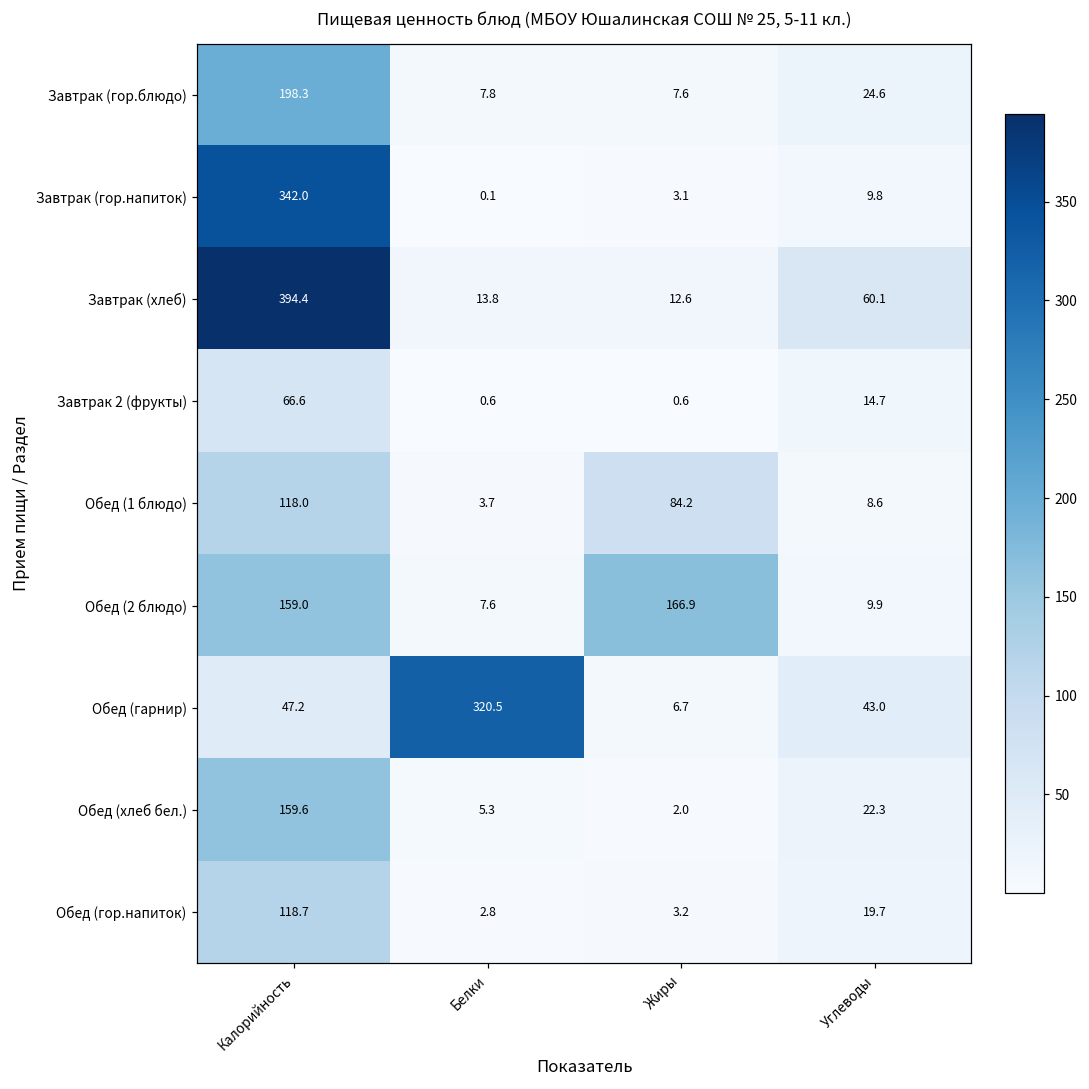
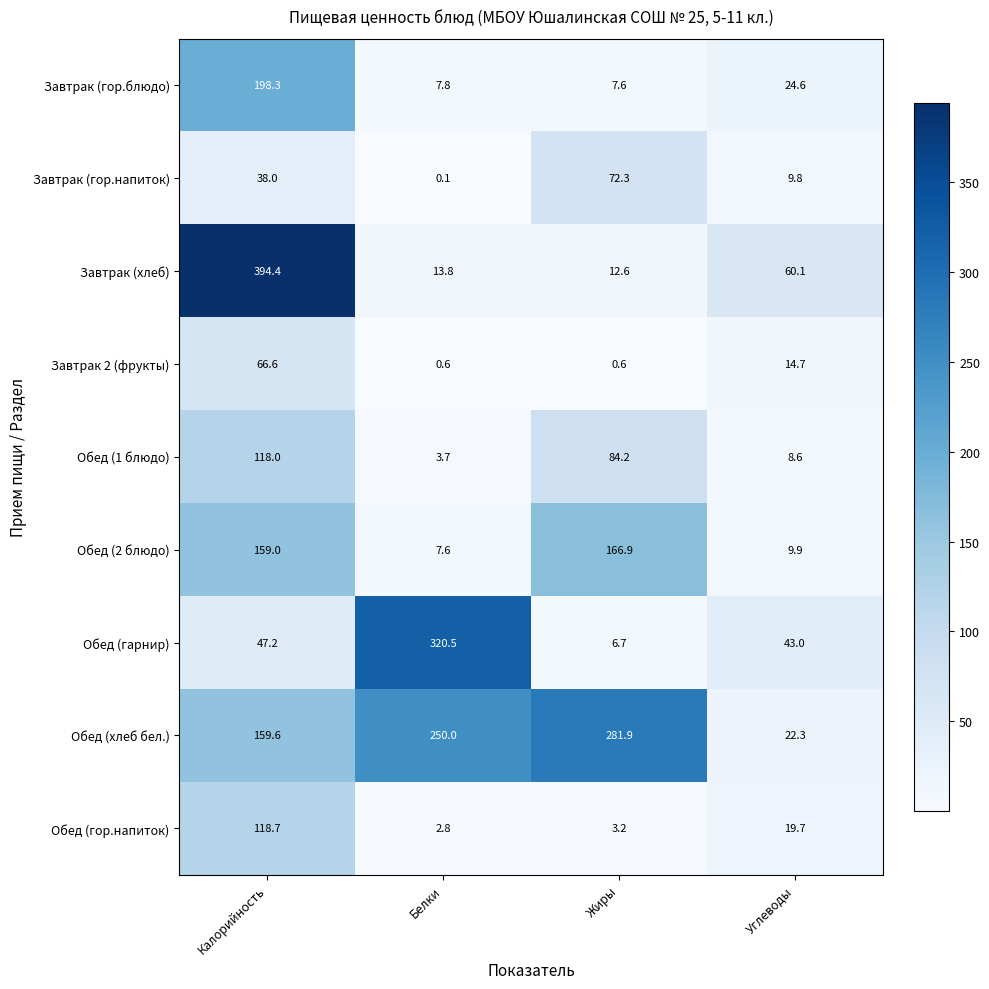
  {
    "Завтрак (гор.блюдо)": {
      "Калорийность": 198.3,
      "Белки": 7.8,
      "Жиры": 7.6,
      "Углеводы": 24.6
    },
    "Завтрак (гор.напиток)": {
-     "Калорийность": 342.0,
+     "Калорийность": 38.0,
      "Белки": 0.1,
-     "Жиры": 3.1,
+     "Жиры": 72.3,
      "Углеводы": 9.8
    },
    "Завтрак (хлеб)": {
      "Калорийность": 394.4,
      "Белки": 13.8,
      "Жиры": 12.6,
      "Углеводы": 60.1
    },
    "Завтрак 2 (фрукты)": {
      "Калорийность": 66.6,
      "Белки": 0.6,
      "Жиры": 0.6,
      "Углеводы": 14.7
    },
    "Обед (1 блюдо)": {
      "Калорийность": 118.0,
      "Белки": 3.7,
      "Жиры": 84.2,
      "Углеводы": 8.6
    },
    "Обед (2 блюдо)": {
      "Калорийность": 159.0,
      "Белки": 7.6,
      "Жиры": 166.9,
      "Углеводы": 9.9
    },
    "Обед (гарнир)": {
      "Калорийность": 47.2,
      "Белки": 320.5,
      "Жиры": 6.7,
      "Углеводы": 43.0
    },
    "Обед (хлеб бел.)": {
      "Калорийность": 159.6,
-     "Белки": 5.3,
-     "Жиры": 2.0,
+     "Белки": 250.0,
+     "Жиры": 281.9,
      "Углеводы": 22.3
    },
    "Обед (гор.напиток)": {
      "Калорийность": 118.7,
      "Белки": 2.8,
      "Жиры": 3.2,
      "Углеводы": 19.7
    }
  }
